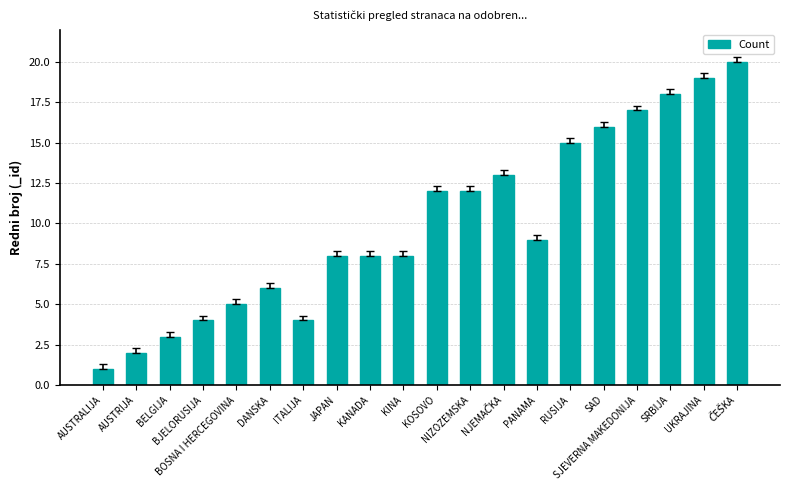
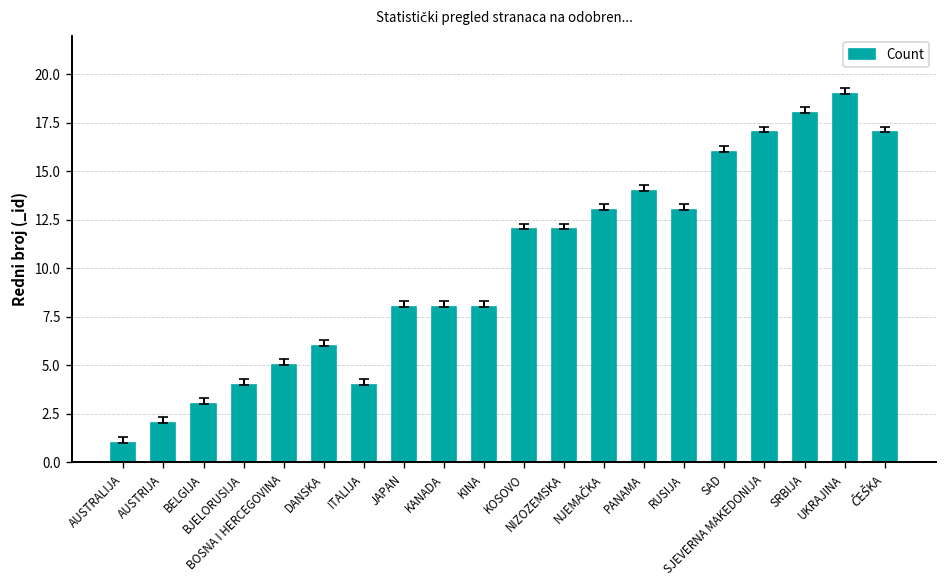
  {
    "Count": {
      "AUSTRALIJA": 1,
      "AUSTRIJA": 2,
      "BELGIJA": 3,
      "BJELORUSIJA": 4,
      "BOSNA I HERCEGOVINA": 5,
      "DANSKA": 6,
      "ITALIJA": 4,
      "JAPAN": 8,
      "KANADA": 8,
      "KINA": 8,
      "KOSOVO": 12,
      "NIZOZEMSKA": 12,
      "NJEMAČKA": 13,
-     "PANAMA": 9,
-     "RUSIJA": 15,
+     "PANAMA": 14,
+     "RUSIJA": 13,
      "SAD": 16,
      "SJEVERNA MAKEDONIJA": 17,
      "SRBIJA": 18,
      "UKRAJINA": 19,
-     "ČEŠKA": 20
+     "ČEŠKA": 17
    }
  }
